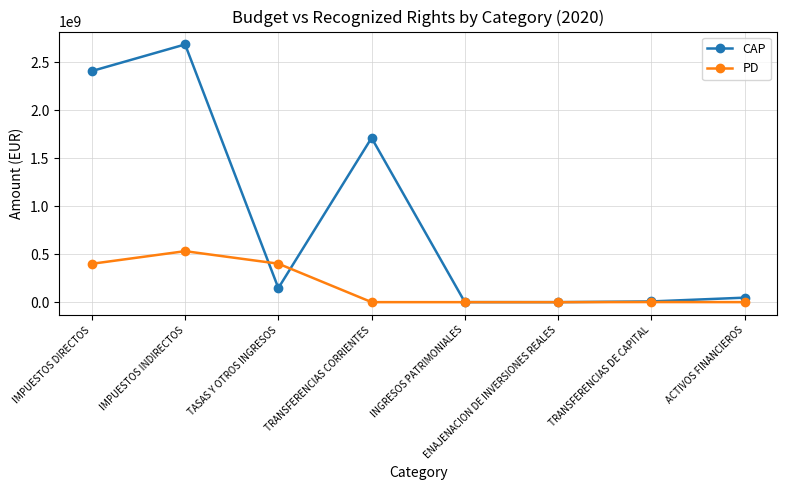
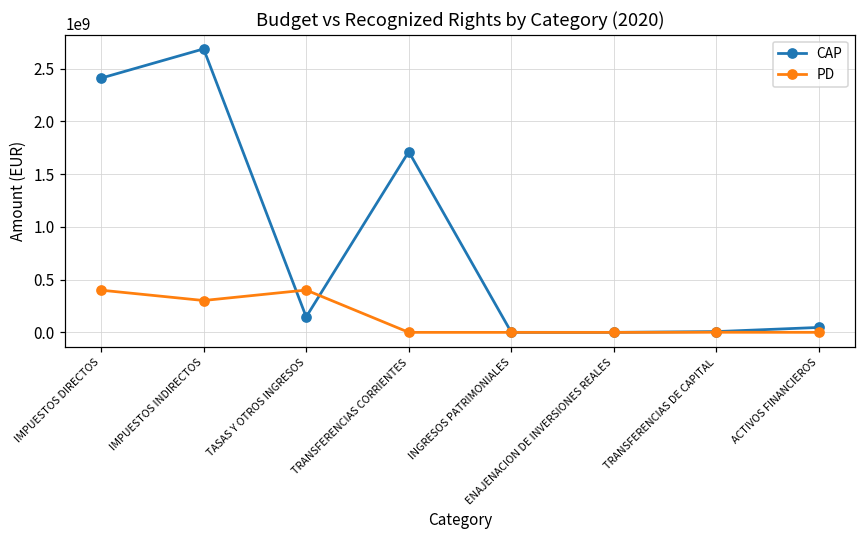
  {
    "CAP": {
      "IMPUESTOS DIRECTOS": 2400000000,
      "IMPUESTOS INDIRECTOS": 2700000000,
      "TASAS Y OTROS INGRESOS": 100000000,
      "TRANSFERENCIAS CORRIENTES": 1700000000,
      "ACTIVOS FINANCIEROS": 0
    },
    "PD": {
      "IMPUESTOS DIRECTOS": 400000000,
-     "IMPUESTOS INDIRECTOS": 500000000,
+     "IMPUESTOS INDIRECTOS": 300000000,
      "TASAS Y OTROS INGRESOS": 400000000,
      "TRANSFERENCIAS CORRIENTES": 0,
      "ACTIVOS FINANCIEROS": 0
    }
  }
